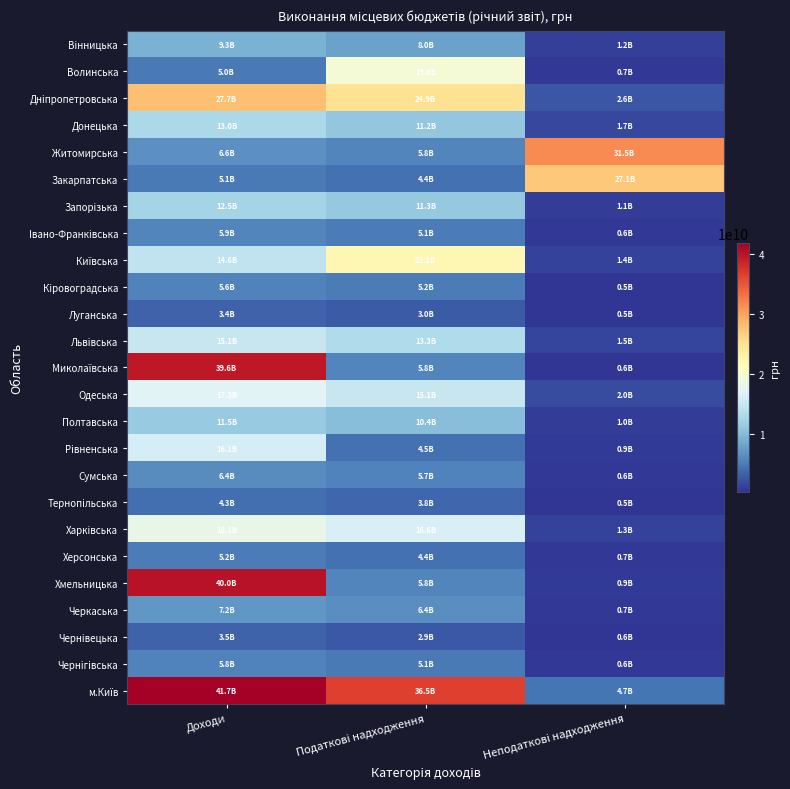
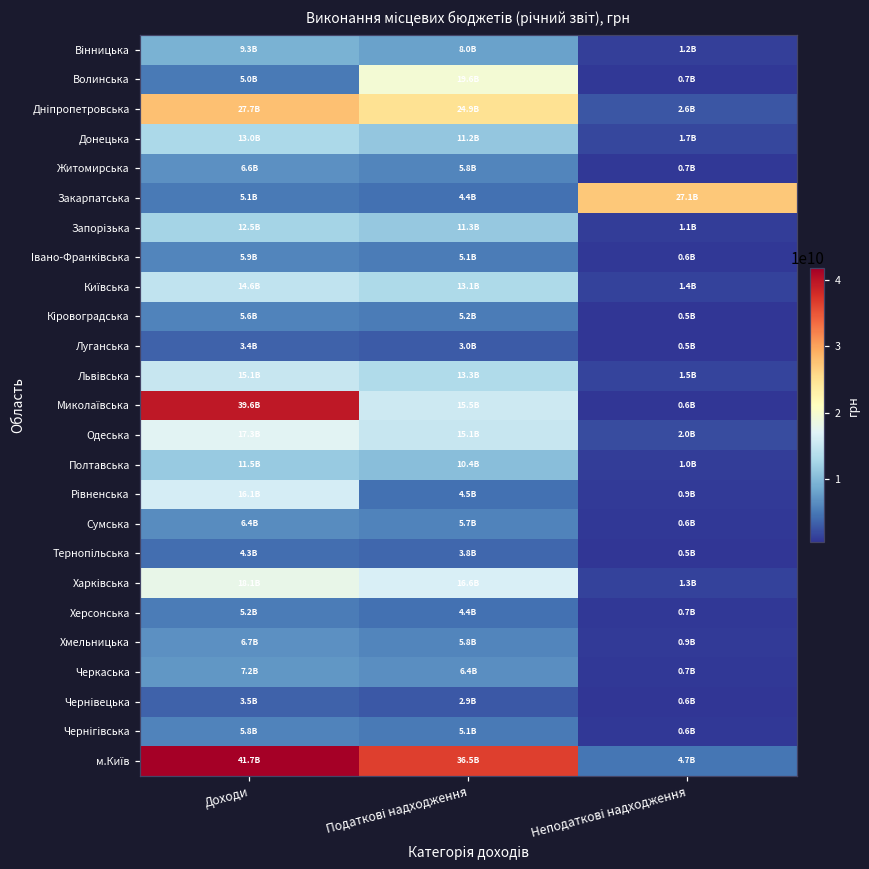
  {
    "Вінницька": {
      "Доходи": "9.3B",
      "Податкові надходження": "8.0B",
      "Неподаткові надходження": "1.2B"
    },
    "Волинська": {
      "Доходи": "5.0B",
      "Неподаткові надходження": "0.7B"
    },
    "Дніпропетровська": {
      "Доходи": "27.7B",
      "Податкові надходження": "24.9B",
      "Неподаткові надходження": "2.6B"
    },
    "Донецька": {
      "Доходи": "13.0B",
      "Податкові надходження": "11.2B",
      "Неподаткові надходження": "1.7B"
    },
    "Житомирська": {
      "Доходи": "6.6B",
      "Податкові надходження": "5.8B",
-     "Неподаткові надходження": "31.5B"
+     "Неподаткові надходження": "0.7B"
    },
    "Закарпатська": {
      "Доходи": "5.1B",
      "Податкові надходження": "4.4B",
      "Неподаткові надходження": "27.1B"
    },
    "Запорізька": {
      "Доходи": "12.5B",
      "Податкові надходження": "11.3B",
      "Неподаткові надходження": "1.1B"
    },
    "Івано-Франківська": {
      "Доходи": "5.9B",
      "Податкові надходження": "5.1B",
      "Неподаткові надходження": "0.6B"
    },
    "Київська": {
      "Доходи": "14.6B",
-     "Податкові надходження": "22.1B",
+     "Податкові надходження": "13.1B",
      "Неподаткові надходження": "1.4B"
    },
    "Кіровоградська": {
      "Доходи": "5.6B",
      "Податкові надходження": "5.2B",
      "Неподаткові надходження": "0.5B"
    },
    "Луганська": {
      "Доходи": "3.4B",
      "Податкові надходження": "3.0B",
      "Неподаткові надходження": "0.5B"
    },
    "Львівська": {
      "Доходи": "15.1B",
      "Податкові надходження": "13.3B",
      "Неподаткові надходження": "1.5B"
    },
    "Миколаївська": {
      "Доходи": "39.6B",
-     "Податкові надходження": "5.8B",
+     "Податкові надходження": "15.5B",
      "Неподаткові надходження": "0.6B"
    },
    "Одеська": {
      "Податкові надходження": "15.1B",
      "Неподаткові надходження": "2.0B"
    },
    "Полтавська": {
      "Доходи": "11.5B",
      "Податкові надходження": "10.4B",
      "Неподаткові надходження": "1.0B"
    },
    "Рівненська": {
      "Податкові надходження": "4.5B",
      "Неподаткові надходження": "0.9B"
    },
    "Сумська": {
      "Доходи": "6.4B",
      "Податкові надходження": "5.7B",
      "Неподаткові надходження": "0.6B"
    },
    "Тернопільська": {
      "Доходи": "4.3B",
      "Податкові надходження": "3.8B",
      "Неподаткові надходження": "0.5B"
    },
    "Харківська": {
      "Неподаткові надходження": "1.3B"
    },
    "Херсонська": {
      "Доходи": "5.2B",
      "Податкові надходження": "4.4B",
      "Неподаткові надходження": "0.7B"
    },
    "Хмельницька": {
-     "Доходи": "40.0B",
+     "Доходи": "6.7B",
      "Податкові надходження": "5.8B",
      "Неподаткові надходження": "0.9B"
    },
    "Черкаська": {
      "Доходи": "7.2B",
      "Податкові надходження": "6.4B",
      "Неподаткові надходження": "0.7B"
    },
    "Чернівецька": {
      "Доходи": "3.5B",
      "Податкові надходження": "2.9B",
      "Неподаткові надходження": "0.6B"
    },
    "Чернігівська": {
      "Доходи": "5.8B",
      "Податкові надходження": "5.1B",
      "Неподаткові надходження": "0.6B"
    },
    "м.Київ": {
      "Доходи": "41.7B",
      "Податкові надходження": "36.5B",
      "Неподаткові надходження": "4.7B"
    }
  }
